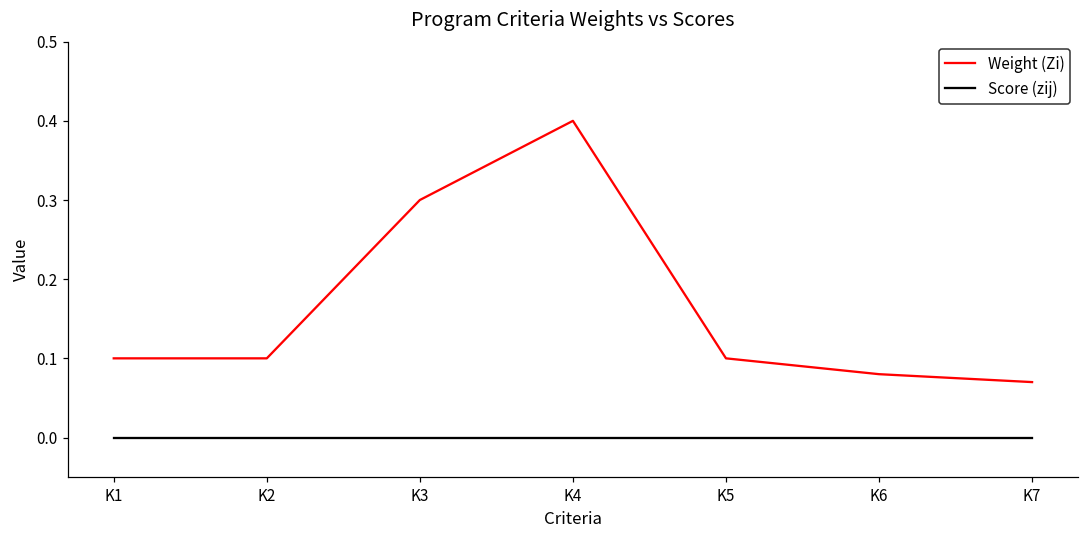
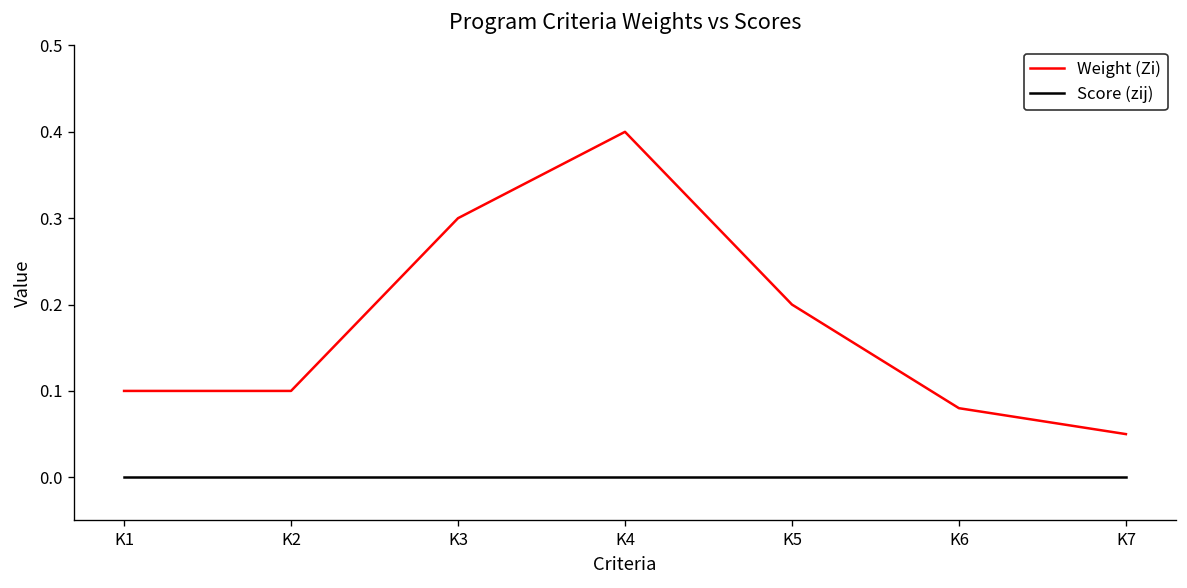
  {
    "Weight (Zi)": {
      "K1": 0.10,
      "K2": 0.10,
      "K3": 0.30,
      "K4": 0.40,
-     "K5": 0.1,
+     "K5": 0.2,
      "K6": 0.08,
-     "K7": 0.07
+     "K7": 0.05
    },
    "Score (zij)": {
      "K1": 0.00,
      "K2": 0.00,
      "K3": 0.00,
      "K4": 0.00,
      "K5": 0.00,
      "K6": 0.00,
      "K7": 0.00
    }
  }
